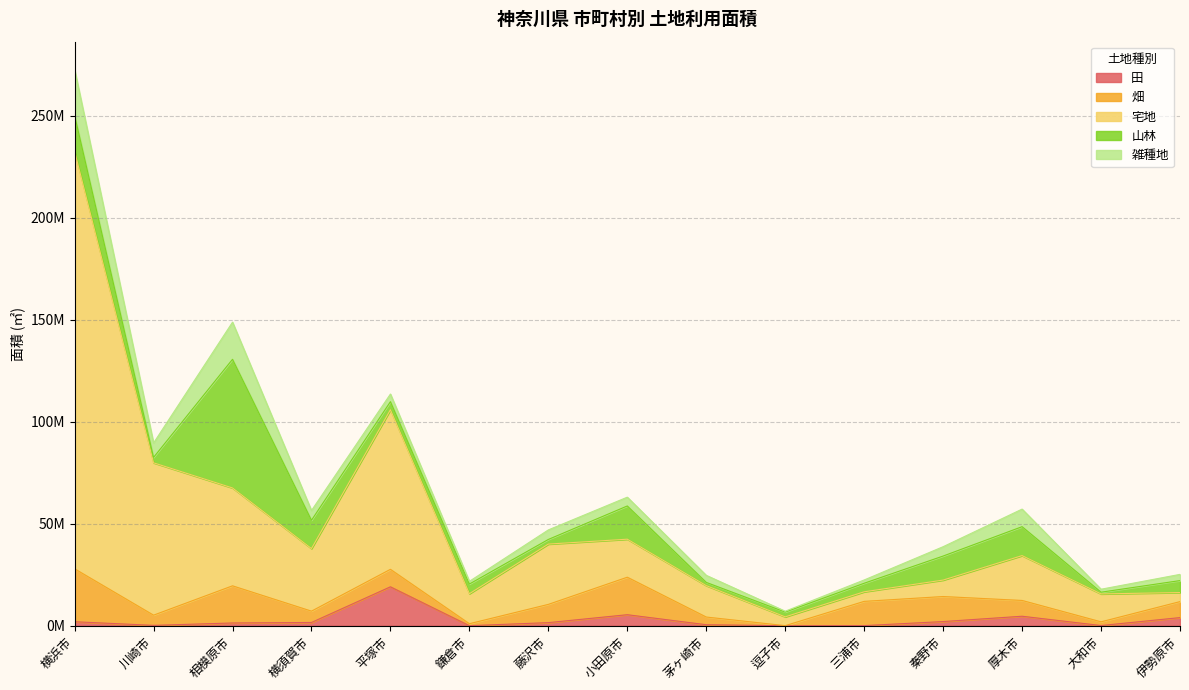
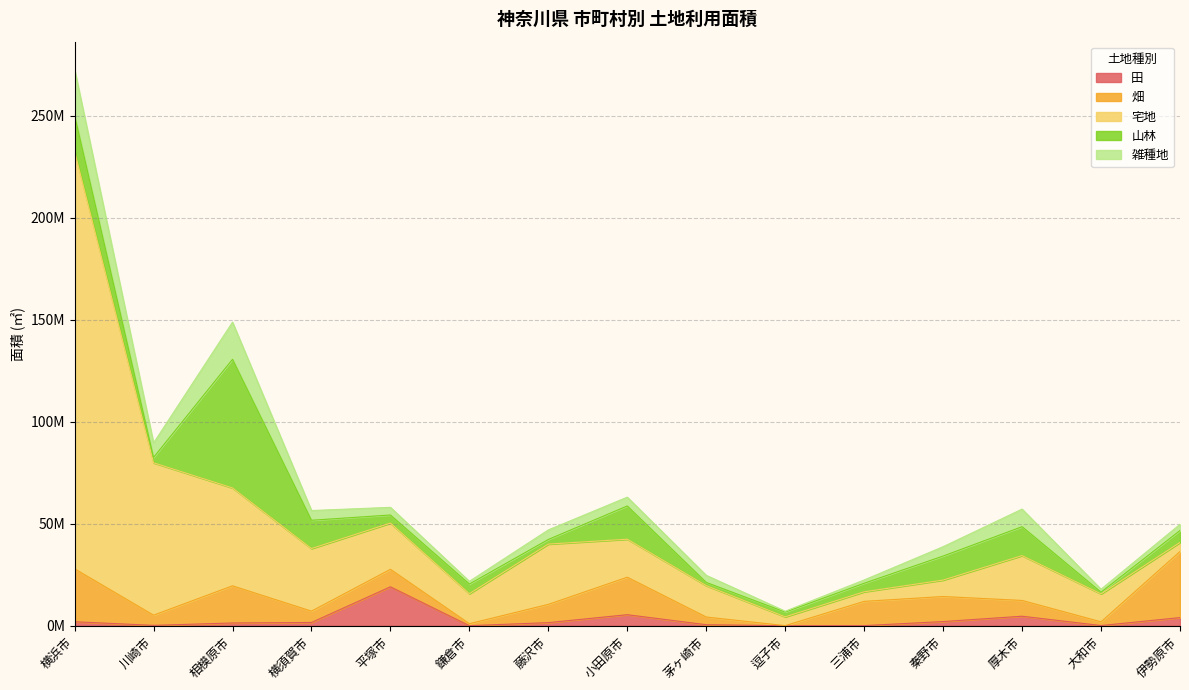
  {
    "田": {
      "横浜市": 2000000,
      "川崎市": 0,
      "相模原市": 1000000,
      "横須賀市": 2000000,
      "平塚市": 19000000,
      "藤沢市": 2000000,
      "小田原市": 5000000,
      "茅ヶ崎市": 0,
      "三浦市": 0,
      "秦野市": 2000000,
      "厚木市": 5000000,
      "大和市": 0,
      "伊勢原市": 4000000
    },
    "畑": {
      "横浜市": 26000000,
      "川崎市": 5000000,
      "相模原市": 18000000,
      "横須賀市": 6000000,
      "平塚市": 9000000,
      "藤沢市": 9000000,
      "小田原市": 18000000,
      "茅ヶ崎市": 4000000,
      "三浦市": 12000000,
      "秦野市": 12000000,
      "厚木市": 8000000,
      "大和市": 2000000,
-     "伊勢原市": 8000000
+     "伊勢原市": 32000000
    },
    "宅地": {
      "横浜市": 205000000,
      "川崎市": 75000000,
      "相模原市": 48000000,
      "横須賀市": 31000000,
-     "平塚市": 78000000,
+     "平塚市": 23000000,
      "鎌倉市": 15000000,
      "藤沢市": 30000000,
      "小田原市": 19000000,
      "茅ヶ崎市": 15000000,
      "逗子市": 4000000,
      "三浦市": 5000000,
      "秦野市": 8000000,
      "厚木市": 22000000,
      "伊勢原市": 4000000
    },
    "山林": {
      "横浜市": 18000000,
      "川崎市": 3000000,
      "相模原市": 63000000,
      "横須賀市": 14000000,
      "平塚市": 4000000,
      "鎌倉市": 5000000,
      "藤沢市": 2000000,
      "小田原市": 16000000,
      "茅ヶ崎市": 2000000,
      "三浦市": 4000000,
      "秦野市": 12000000,
      "厚木市": 14000000,
      "伊勢原市": 6000000
    },
    "雑種地": {
      "横浜市": 22000000,
      "川崎市": 7000000,
      "相模原市": 18000000,
      "横須賀市": 5000000,
      "平塚市": 4000000,
      "鎌倉市": 1000000,
      "藤沢市": 5000000,
      "小田原市": 4000000,
      "茅ヶ崎市": 3000000,
      "三浦市": 2000000,
      "秦野市": 5000000,
      "厚木市": 9000000,
      "大和市": 1000000,
      "伊勢原市": 3000000
    }
  }
